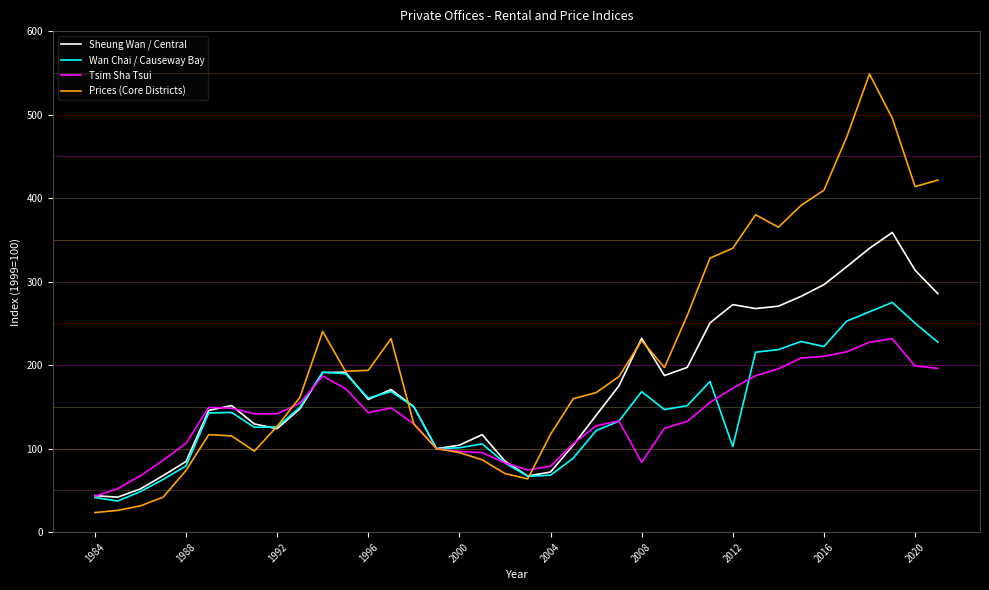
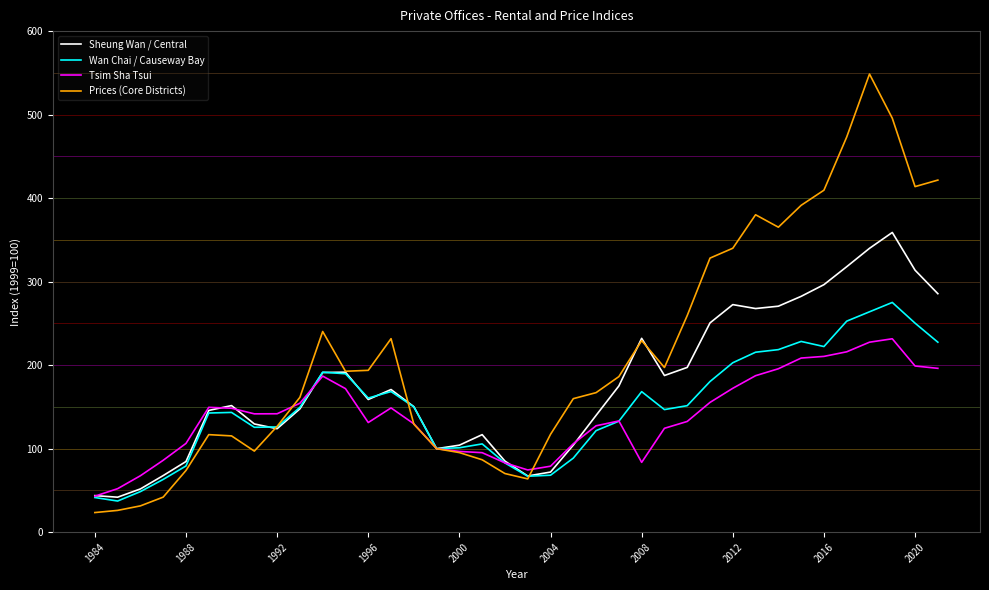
  {
    "Sheung Wan / Central": {
      "1988": 80,
      "2000": 100,
      "2004": 70,
      "2012": 270,
      "2016": 300,
      "2020": 310
    },
    "Wan Chai / Causeway Bay": {
      "1988": 80,
      "2000": 100,
      "2004": 70,
      "2008": 170,
-     "2012": 100,
+     "2012": 200,
      "2016": 220,
      "2020": 250
    },
    "Tsim Sha Tsui": {
      "1988": 110,
      "1992": 140,
-     "1996": 140,
+     "1996": 130,
      "2004": 80,
      "2008": 80,
      "2012": 170,
      "2016": 210,
      "2020": 200
    },
    "Prices (Core Districts)": {
      "1984": 20,
      "1988": 70,
      "1996": 190,
      "2004": 120,
      "2012": 340,
      "2016": 410,
      "2020": 410
    }
  }
